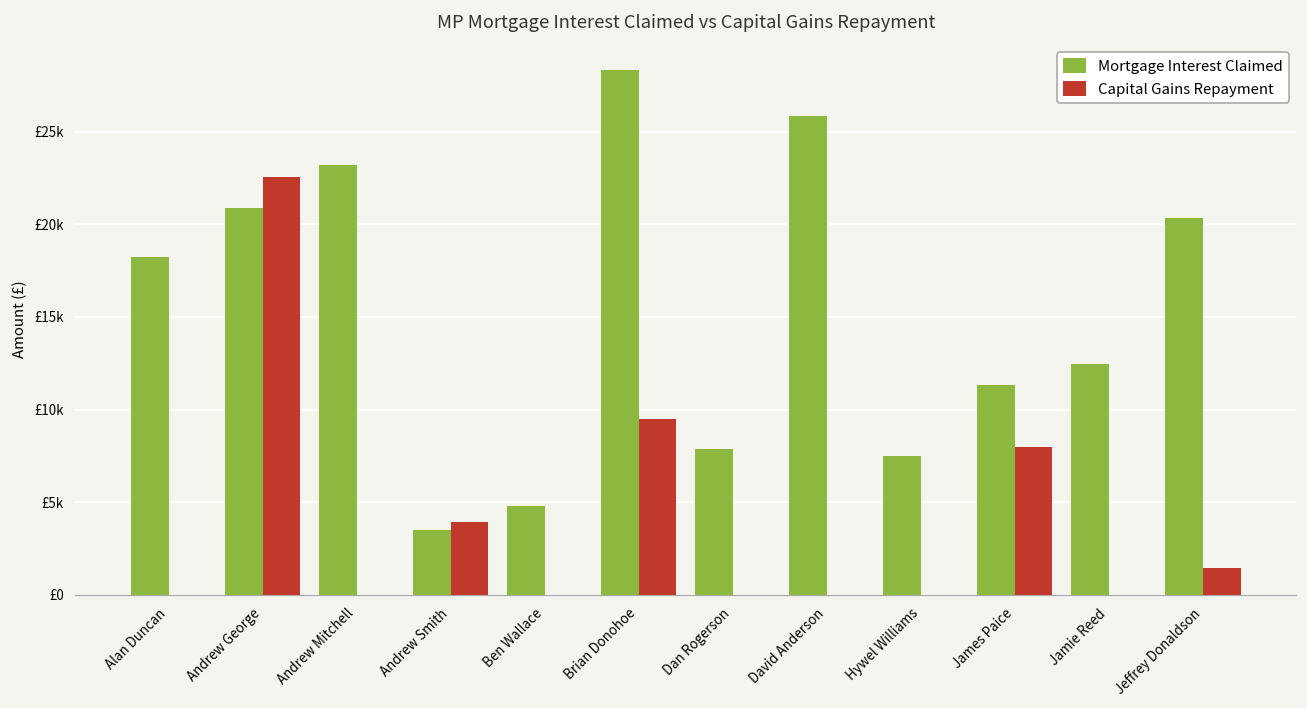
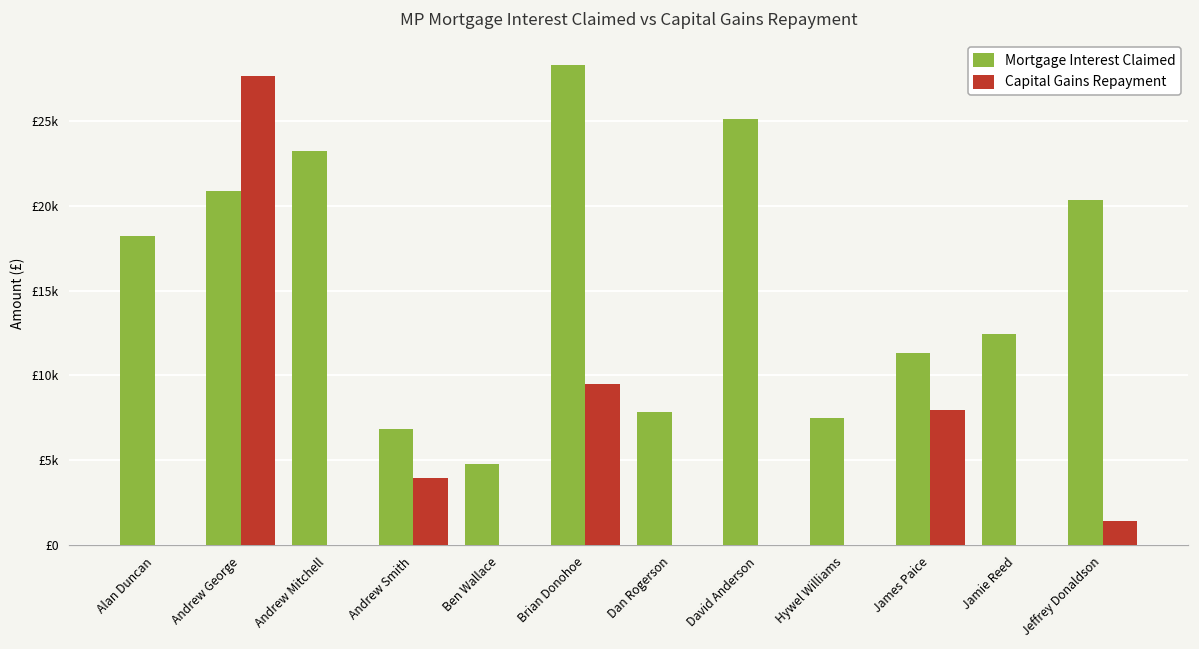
  {
    "Mortgage Interest Claimed": {
      "Alan Duncan": "£18200",
      "Andrew George": "£20900",
      "Andrew Mitchell": "£23200",
-     "Andrew Smith": "£3500",
+     "Andrew Smith": "£6800",
      "Ben Wallace": "£4800",
      "Brian Donohoe": "£28300",
      "Dan Rogerson": "£7900",
-     "David Anderson": "£25900",
+     "David Anderson": "£25100",
      "Hywel Williams": "£7500",
      "James Paice": "£11300",
      "Jamie Reed": "£12400",
      "Jeffrey Donaldson": "£20300"
    },
    "Capital Gains Repayment": {
      "Alan Duncan": "£0",
-     "Andrew George": "£22500",
+     "Andrew George": "£27600",
      "Andrew Mitchell": "£0",
      "Andrew Smith": "£3900",
      "Ben Wallace": "£0",
      "Brian Donohoe": "£9500",
      "Dan Rogerson": "£0",
      "David Anderson": "£0",
      "Hywel Williams": "£0",
      "James Paice": "£8000",
      "Jamie Reed": "£0",
      "Jeffrey Donaldson": "£1400"
    }
  }
